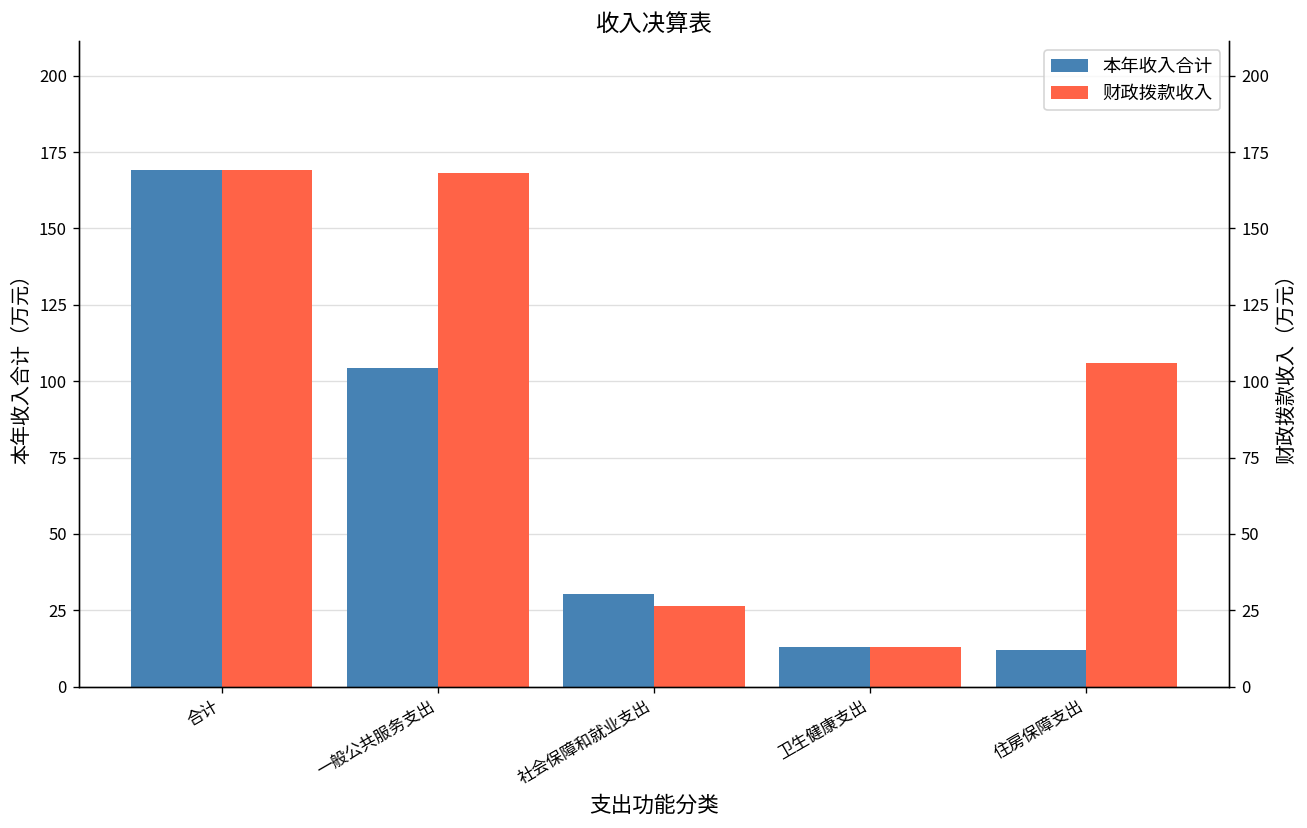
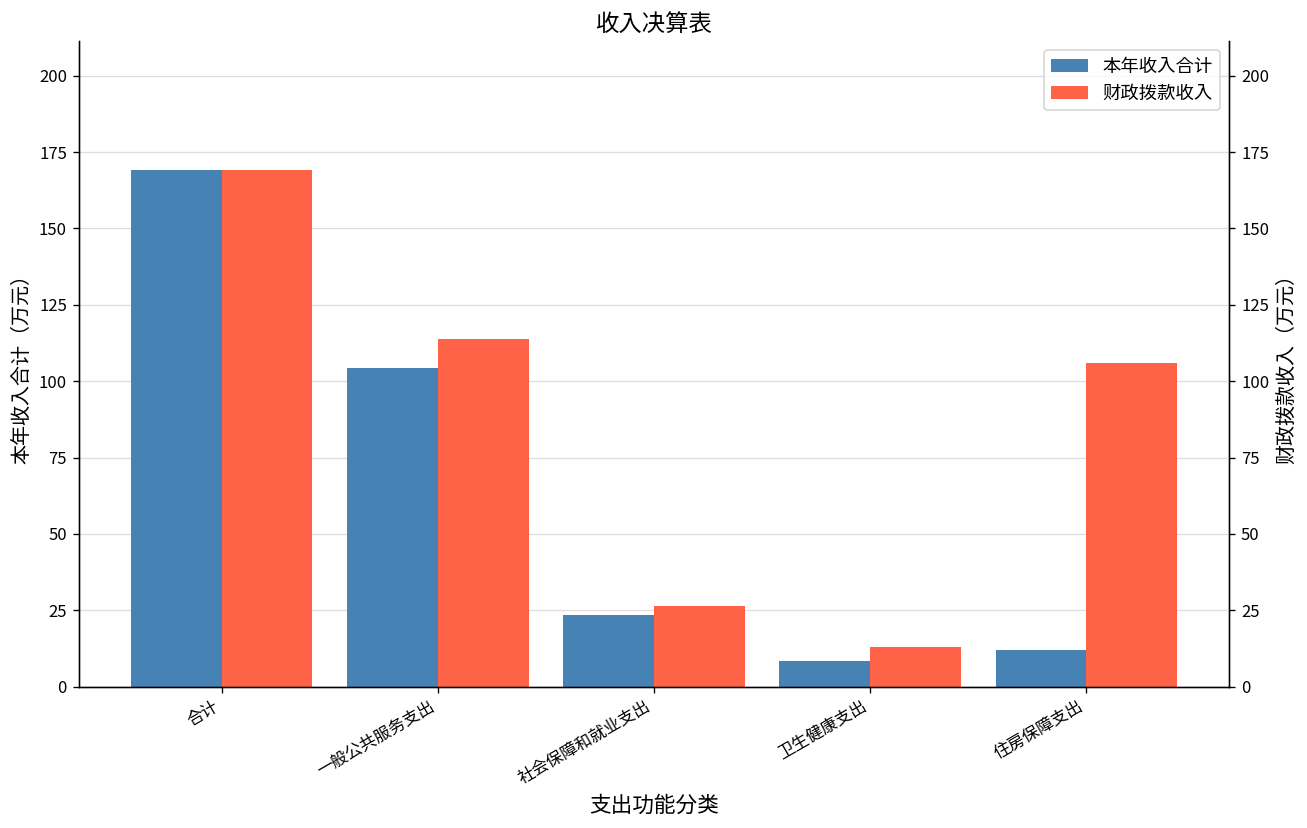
  {
    "本年收入合计": {
      "合计": 169,
      "一般公共服务支出": 104,
-     "社会保障和就业支出": 30,
-     "卫生健康支出": 13,
+     "社会保障和就业支出": 23,
+     "卫生健康支出": 9,
      "住房保障支出": 12
    },
    "财政拨款收入": {
      "合计": 169,
-     "一般公共服务支出": 168,
+     "一般公共服务支出": 114,
      "社会保障和就业支出": 26,
      "卫生健康支出": 13,
      "住房保障支出": 106
    }
  }
